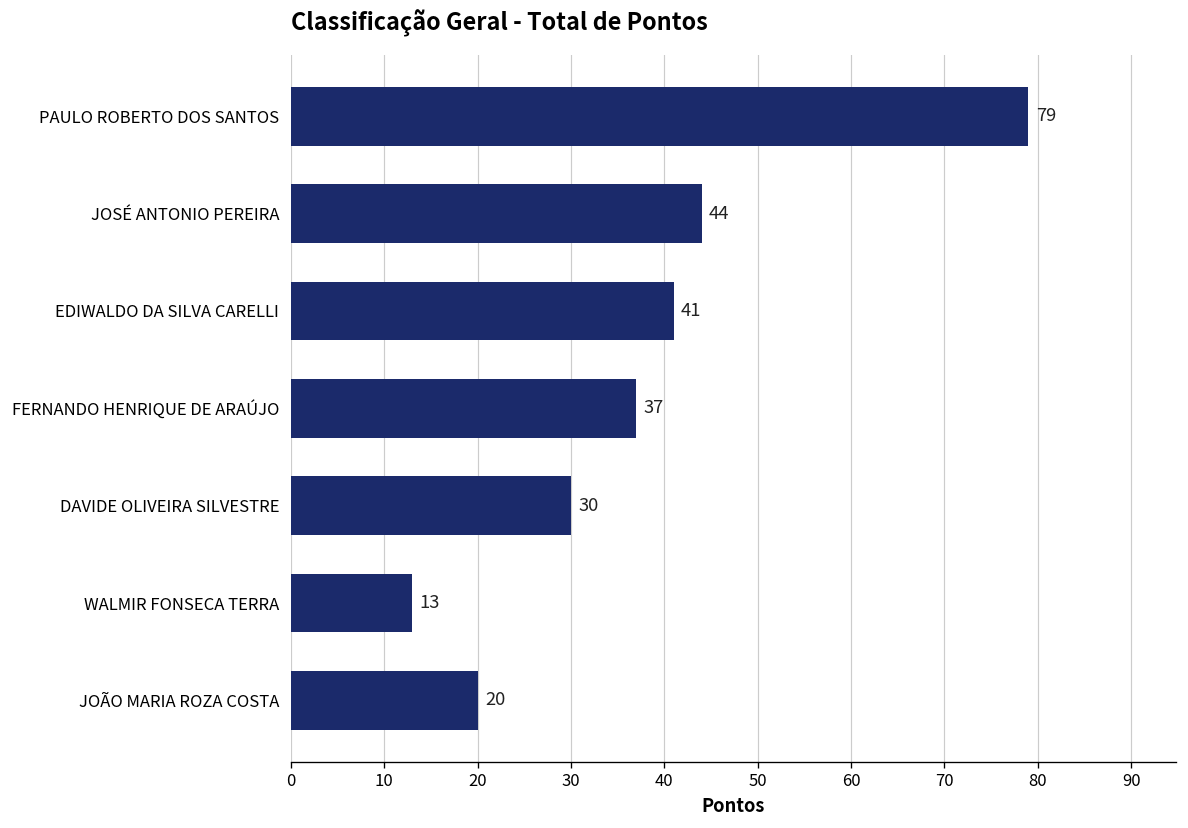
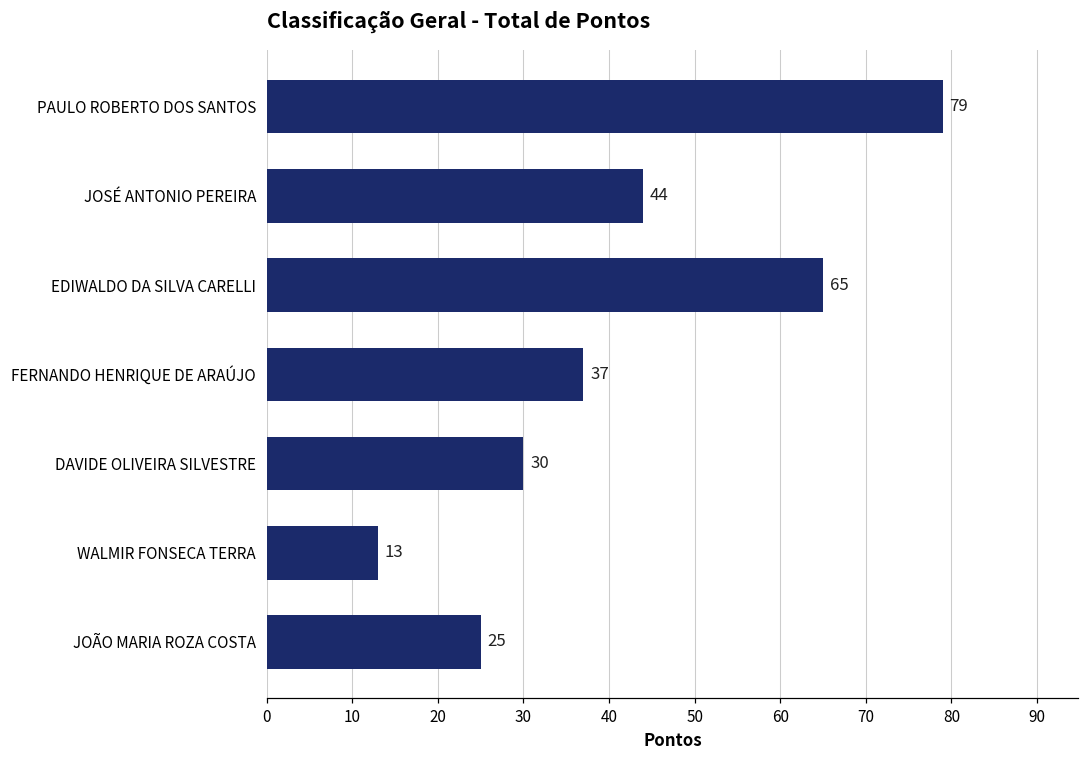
  {
    "PAULO ROBERTO DOS SANTOS": 79,
    "JOSÉ ANTONIO PEREIRA": 44,
-   "EDIWALDO DA SILVA CARELLI": 41,
+   "EDIWALDO DA SILVA CARELLI": 65,
    "FERNANDO HENRIQUE DE ARAÚJO": 37,
    "DAVIDE OLIVEIRA SILVESTRE": 30,
    "WALMIR FONSECA TERRA": 13,
-   "JOÃO MARIA ROZA COSTA": 20
+   "JOÃO MARIA ROZA COSTA": 25
  }
